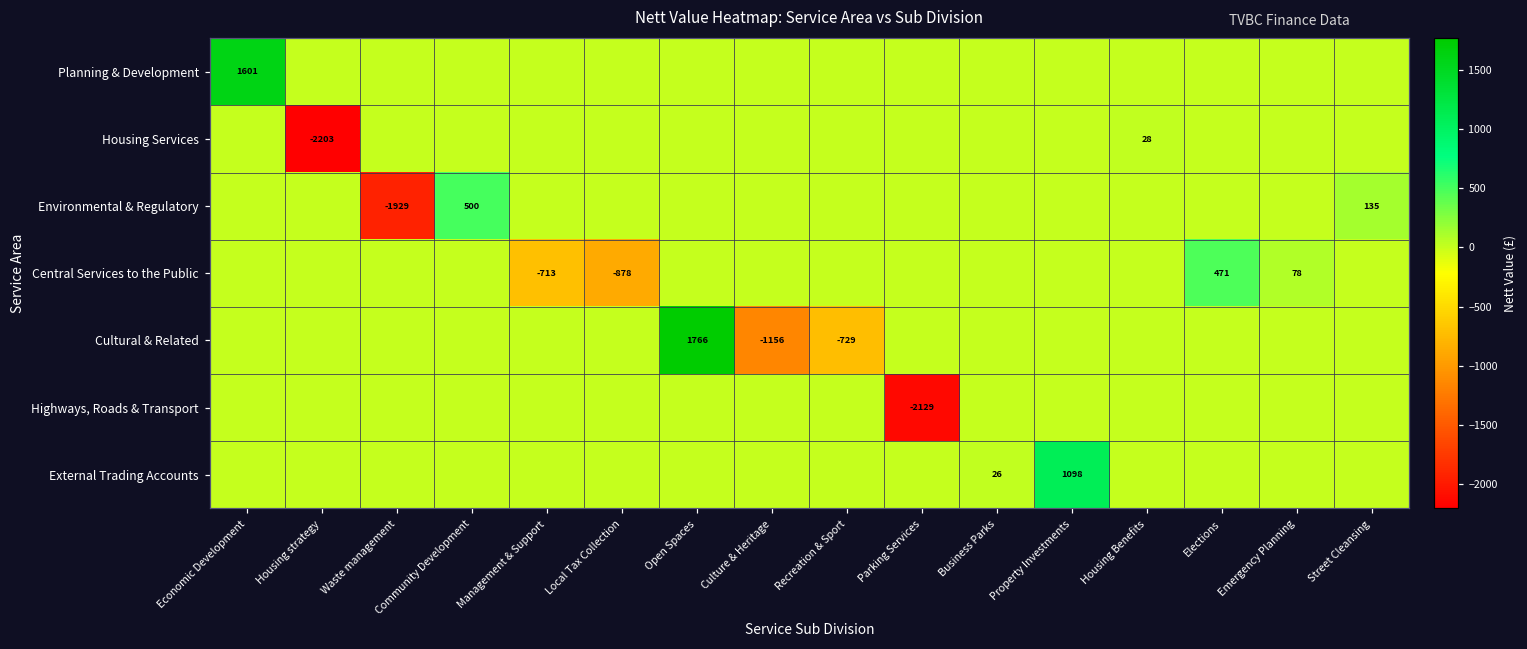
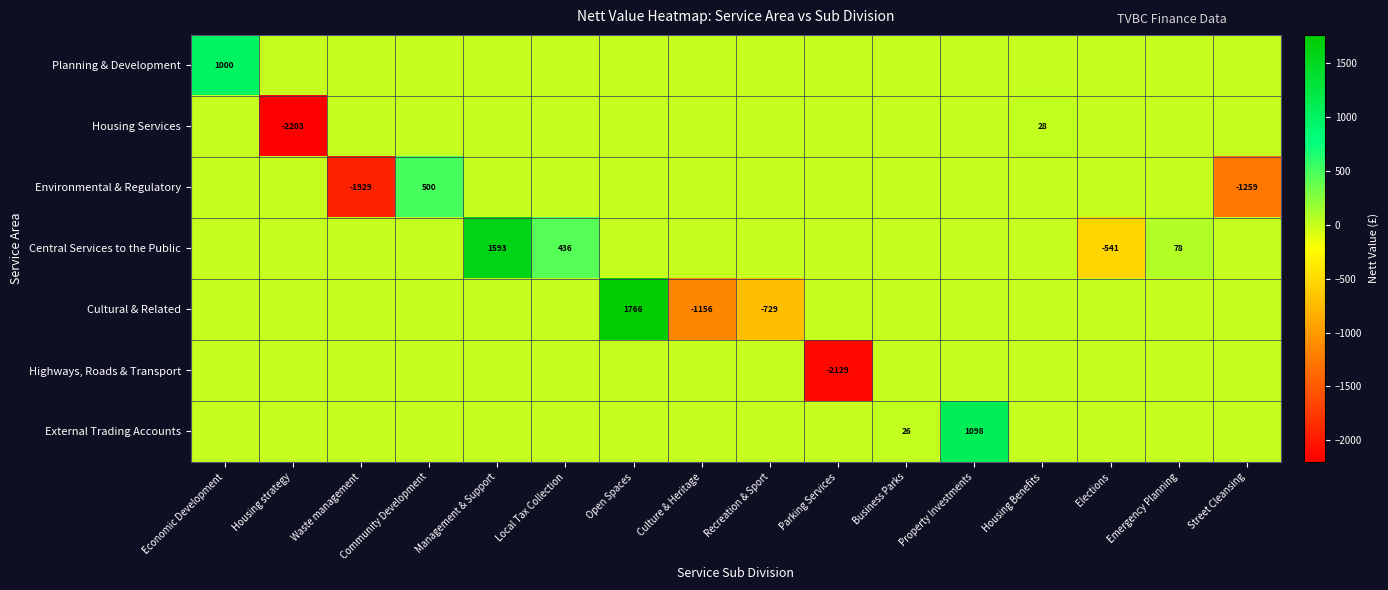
  {
    "Planning & Development": {
-     "Economic Development": 1601
+     "Economic Development": 1000
    },
    "Housing Services": {
      "Housing strategy": -2203,
      "Housing Benefits": 28
    },
    "Environmental & Regulatory": {
      "Waste management": -1929,
      "Community Development": 500,
-     "Street Cleansing": 135
+     "Street Cleansing": -1259
    },
    "Central Services to the Public": {
-     "Management & Support": -713,
-     "Local Tax Collection": -878,
-     "Elections": 471,
+     "Management & Support": 1593,
+     "Local Tax Collection": 436,
+     "Elections": -541,
      "Emergency Planning": 78
    },
    "Cultural & Related": {
      "Open Spaces": 1766,
      "Culture & Heritage": -1156,
      "Recreation & Sport": -729
    },
    "Highways, Roads & Transport": {
      "Parking Services": -2129
    },
    "External Trading Accounts": {
      "Business Parks": 26,
      "Property Investments": 1098
    }
  }
